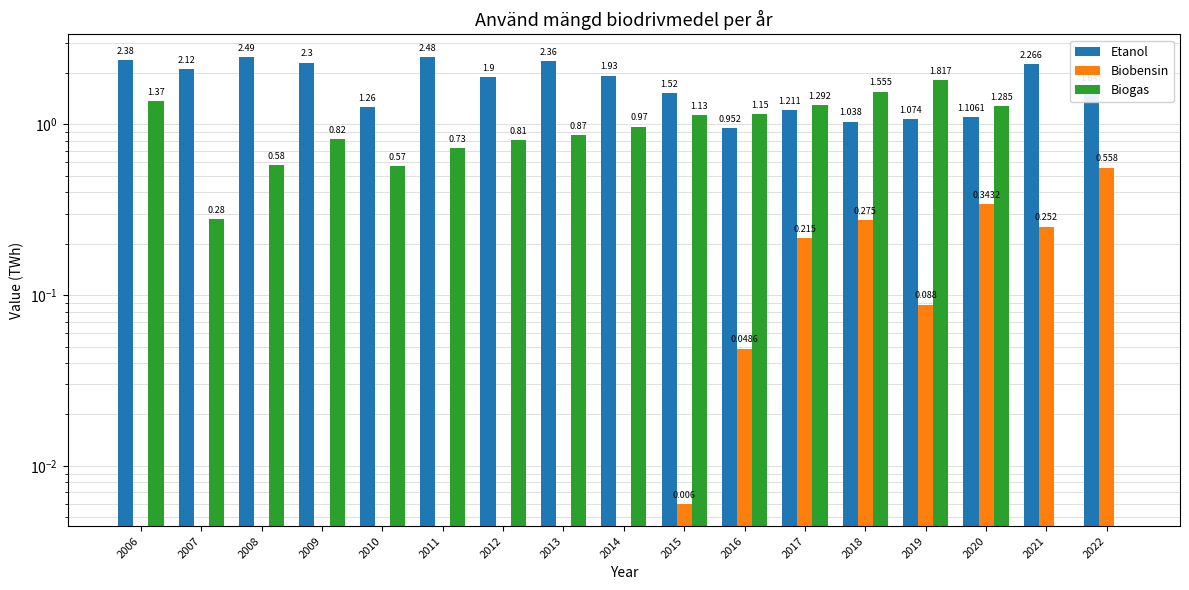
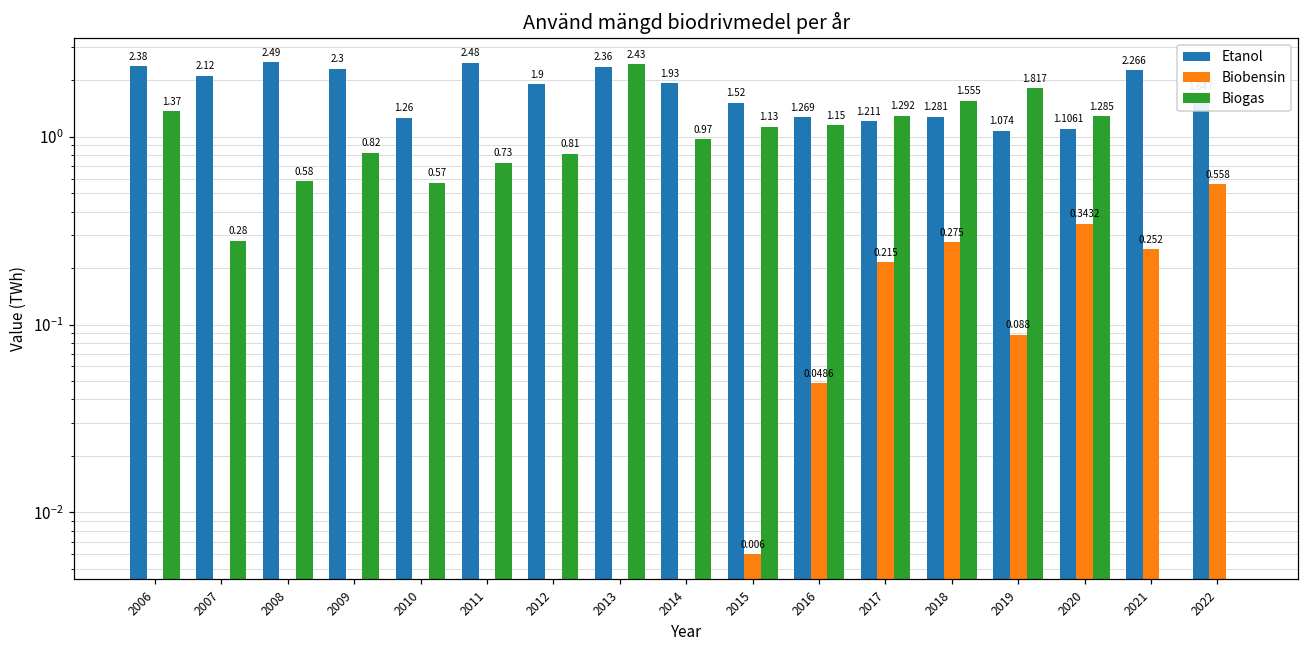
  {
    "Etanol": {
      "2006": 2.38,
      "2007": 2.12,
      "2008": 2.49,
      "2009": 2.3,
      "2010": 1.26,
      "2011": 2.48,
      "2012": 1.9,
      "2013": 2.36,
      "2014": 1.93,
      "2015": 1.52,
-     "2016": 0.952,
+     "2016": 1.269,
      "2017": 1.211,
-     "2018": 1.038,
+     "2018": 1.281,
      "2019": 1.074,
      "2020": 1.1061,
      "2021": 2.266
    },
    "Biobensin": {
      "2015": 0.006,
      "2016": 0.0486,
      "2017": 0.215,
      "2018": 0.275,
      "2019": 0.088,
      "2020": 0.3432,
      "2021": 0.252,
      "2022": 0.558
    },
    "Biogas": {
      "2006": 1.37,
      "2007": 0.28,
      "2008": 0.58,
      "2009": 0.82,
      "2010": 0.57,
      "2011": 0.73,
      "2012": 0.81,
-     "2013": 0.87,
+     "2013": 2.43,
      "2014": 0.97,
      "2015": 1.13,
      "2016": 1.15,
      "2017": 1.292,
      "2018": 1.555,
      "2019": 1.817,
      "2020": 1.285
    }
  }
